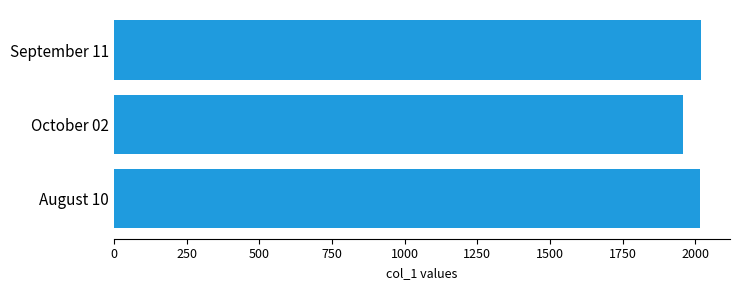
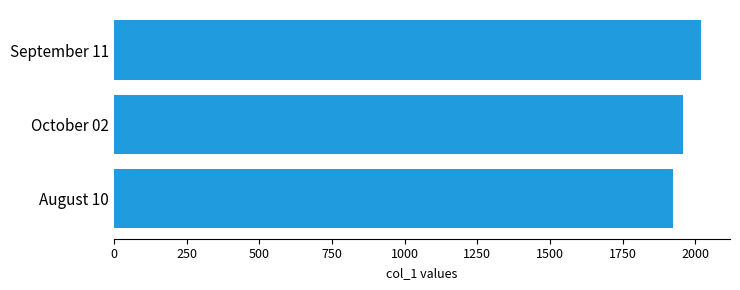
  {
    "September 11": 2020,
    "October 02": 1960,
-   "August 10": 2020
+   "August 10": 1930
  }
